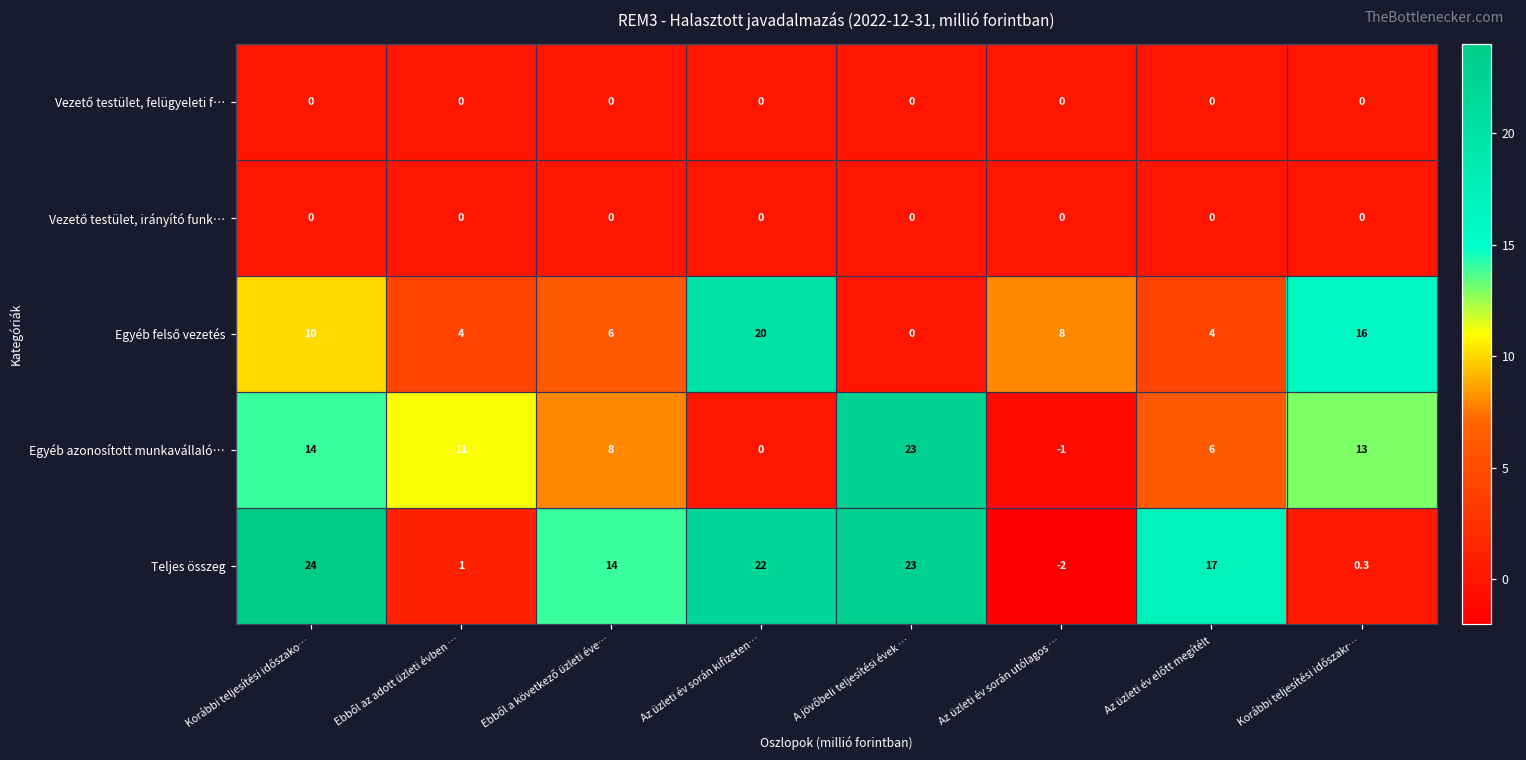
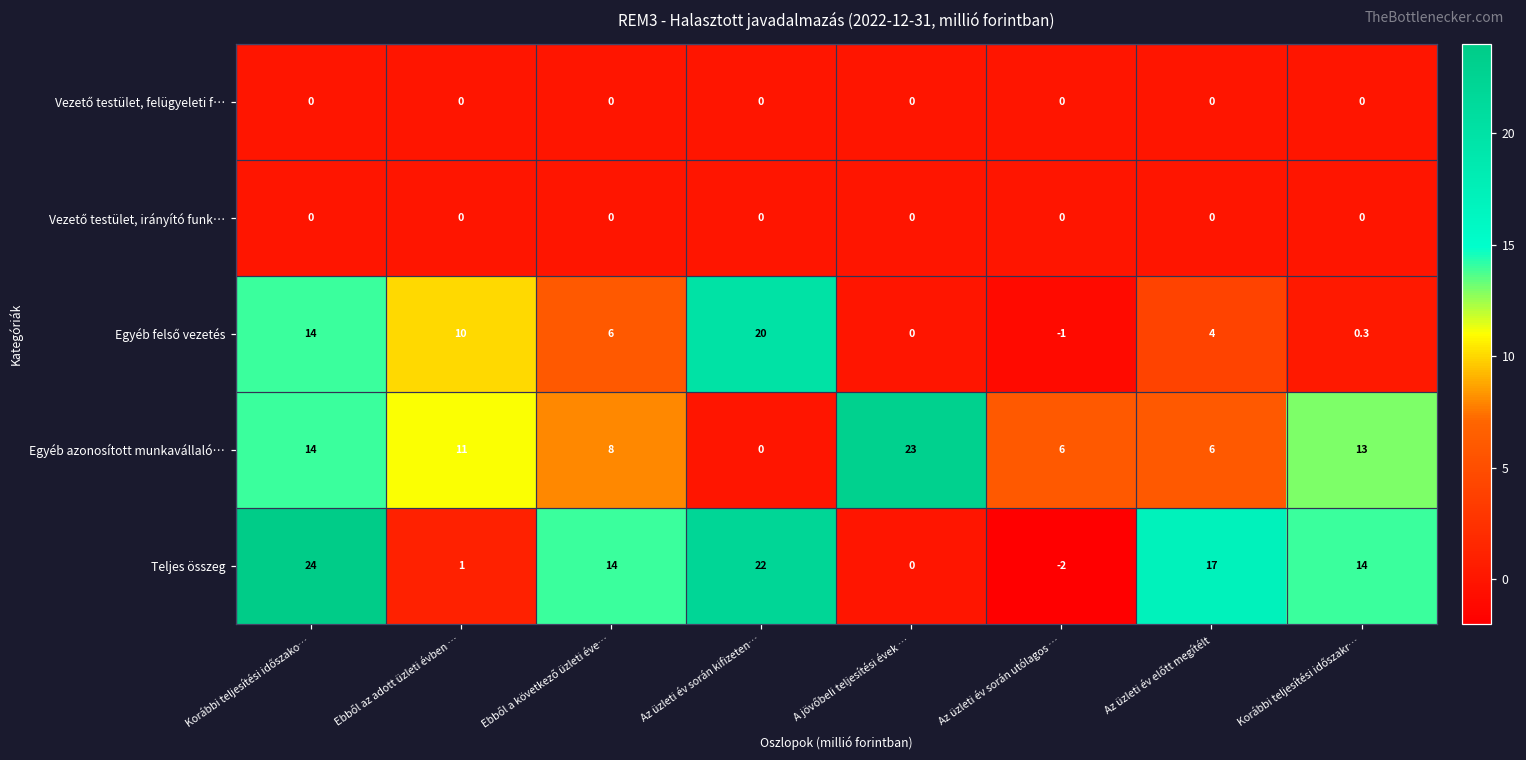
  {
    "Vezető testület, felügyeleti f…": {
      "Korábbi teljesítési időszako…": 0,
      "Ebből az adott üzleti évben …": 0,
      "Ebből a következő üzleti éve…": 0,
      "Az üzleti év során kifizeten…": 0,
      "A jövőbeli teljesítési évek …": 0,
      "Az üzleti év során utólagos …": 0,
      "Az üzleti év előtt megítélt": 0,
      "Korábbi teljesítési időszakr…": 0
    },
    "Vezető testület, irányító funk…": {
      "Korábbi teljesítési időszako…": 0,
      "Ebből az adott üzleti évben …": 0,
      "Ebből a következő üzleti éve…": 0,
      "Az üzleti év során kifizeten…": 0,
      "A jövőbeli teljesítési évek …": 0,
      "Az üzleti év során utólagos …": 0,
      "Az üzleti év előtt megítélt": 0,
      "Korábbi teljesítési időszakr…": 0
    },
    "Egyéb felső vezetés": {
-     "Korábbi teljesítési időszako…": 10,
-     "Ebből az adott üzleti évben …": 4,
+     "Korábbi teljesítési időszako…": 14,
+     "Ebből az adott üzleti évben …": 10,
      "Ebből a következő üzleti éve…": 6,
      "Az üzleti év során kifizeten…": 20,
      "A jövőbeli teljesítési évek …": 0,
-     "Az üzleti év során utólagos …": 8,
+     "Az üzleti év során utólagos …": -1,
      "Az üzleti év előtt megítélt": 4,
-     "Korábbi teljesítési időszakr…": 16
+     "Korábbi teljesítési időszakr…": 0.3
    },
    "Egyéb azonosított munkavállaló…": {
      "Korábbi teljesítési időszako…": 14,
      "Ebből az adott üzleti évben …": 11,
      "Ebből a következő üzleti éve…": 8,
      "Az üzleti év során kifizeten…": 0,
      "A jövőbeli teljesítési évek …": 23,
-     "Az üzleti év során utólagos …": -1,
+     "Az üzleti év során utólagos …": 6,
      "Az üzleti év előtt megítélt": 6,
      "Korábbi teljesítési időszakr…": 13
    },
    "Teljes összeg": {
      "Korábbi teljesítési időszako…": 24,
      "Ebből az adott üzleti évben …": 1,
      "Ebből a következő üzleti éve…": 14,
      "Az üzleti év során kifizeten…": 22,
-     "A jövőbeli teljesítési évek …": 23,
+     "A jövőbeli teljesítési évek …": 0,
      "Az üzleti év során utólagos …": -2,
      "Az üzleti év előtt megítélt": 17,
-     "Korábbi teljesítési időszakr…": 0.3
+     "Korábbi teljesítési időszakr…": 14
    }
  }
